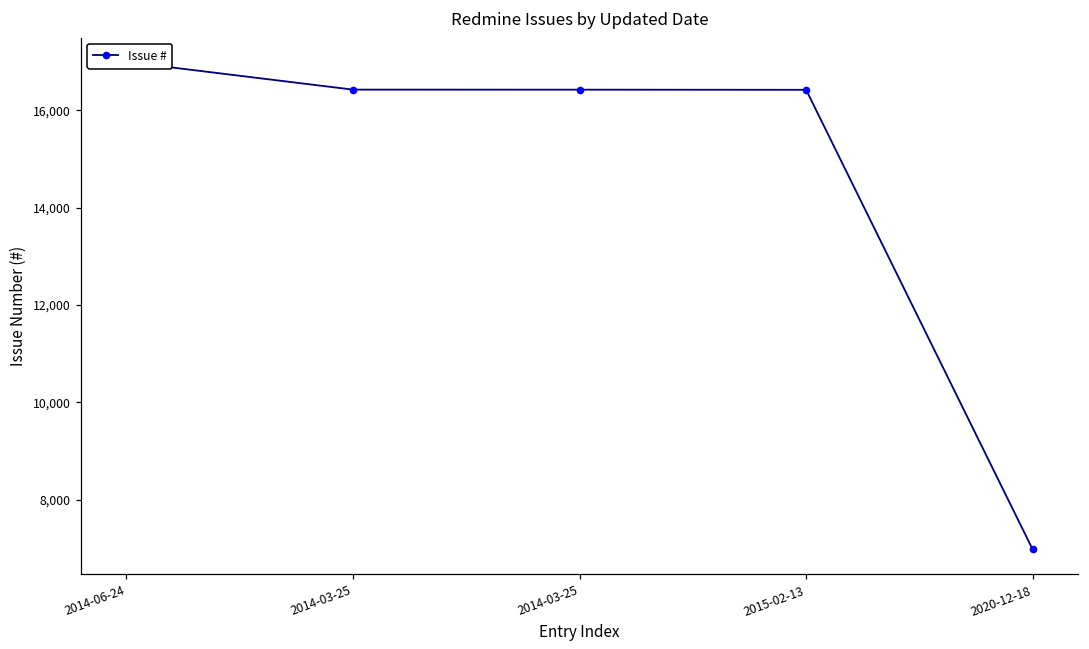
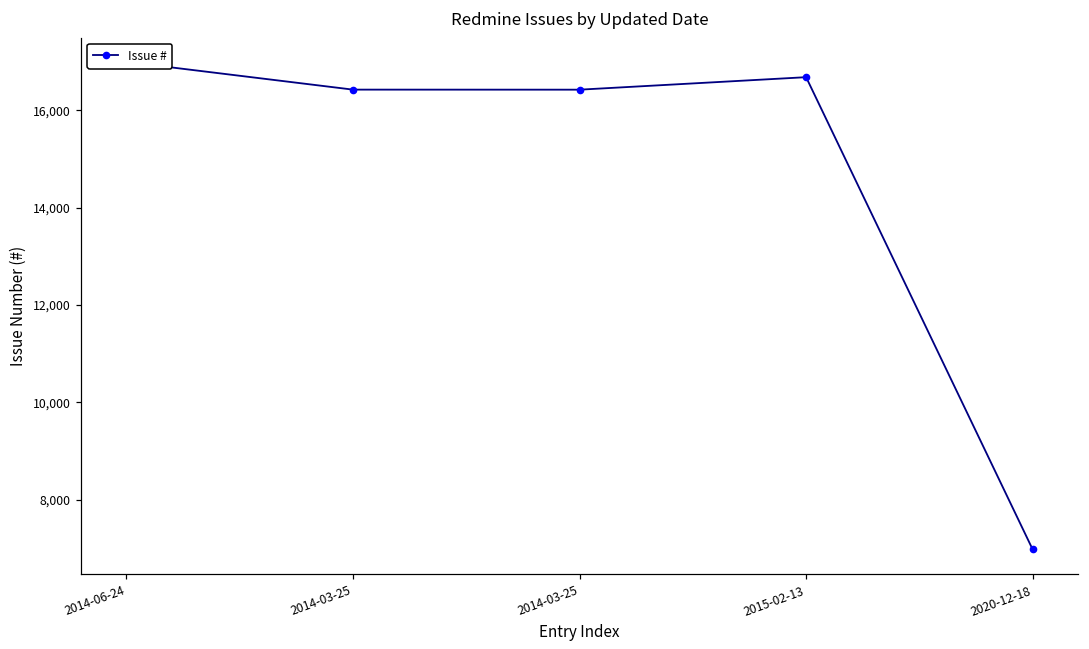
  {
-   "2015-02-13": "16,400",
+   "2015-02-13": "16,700",
    "2020-12-18": "7,000"
  }
